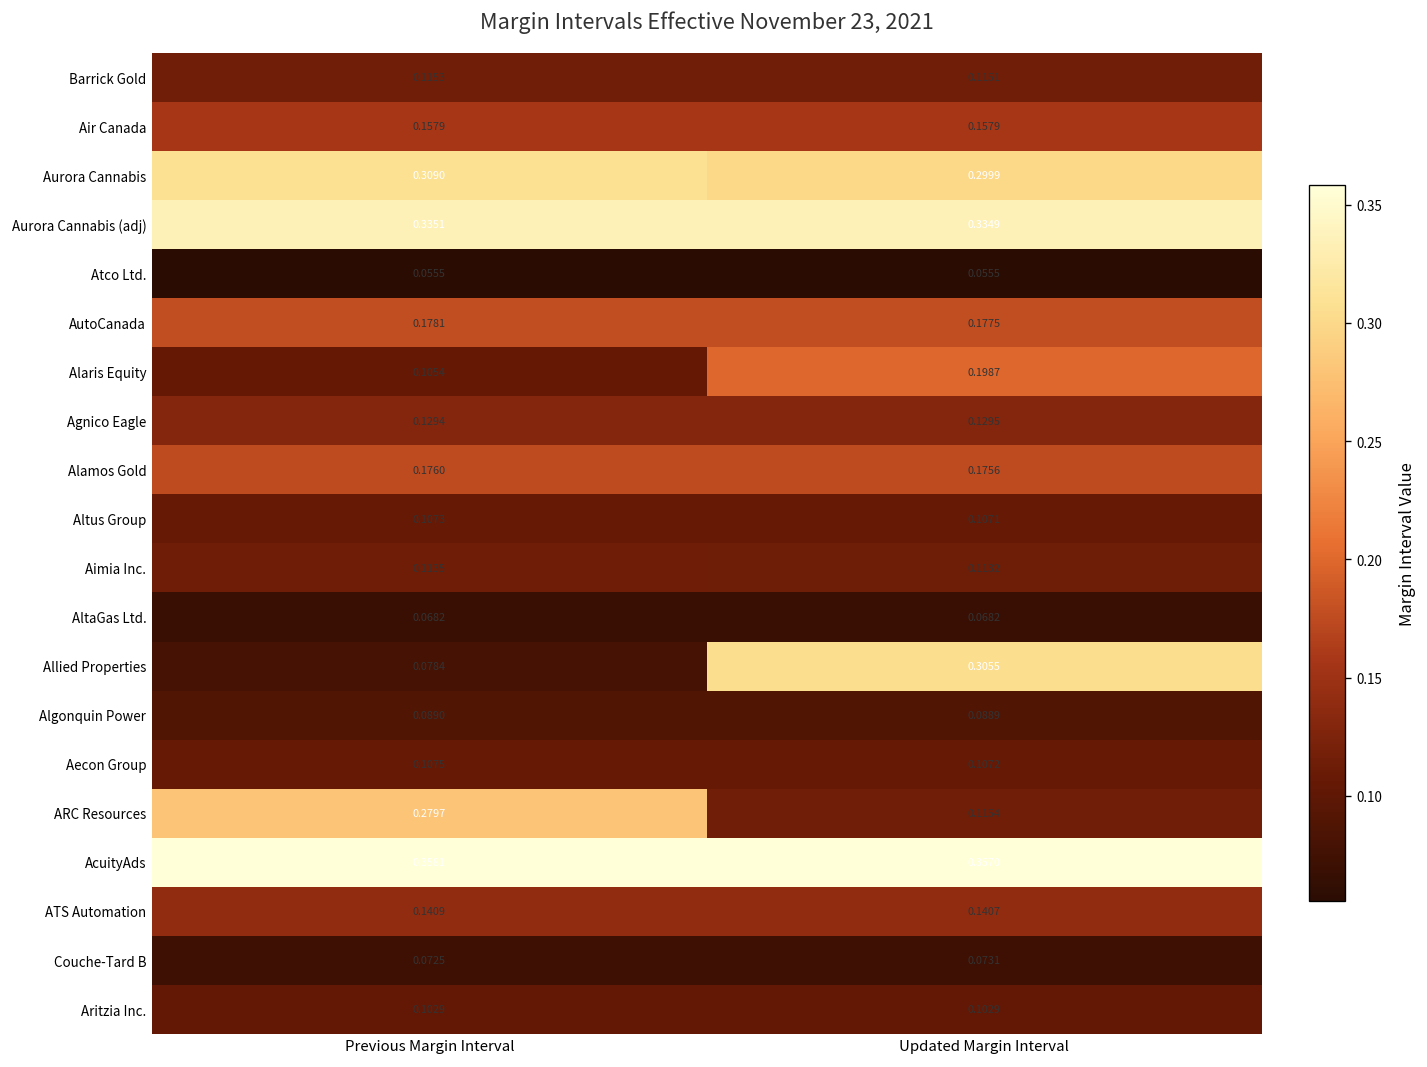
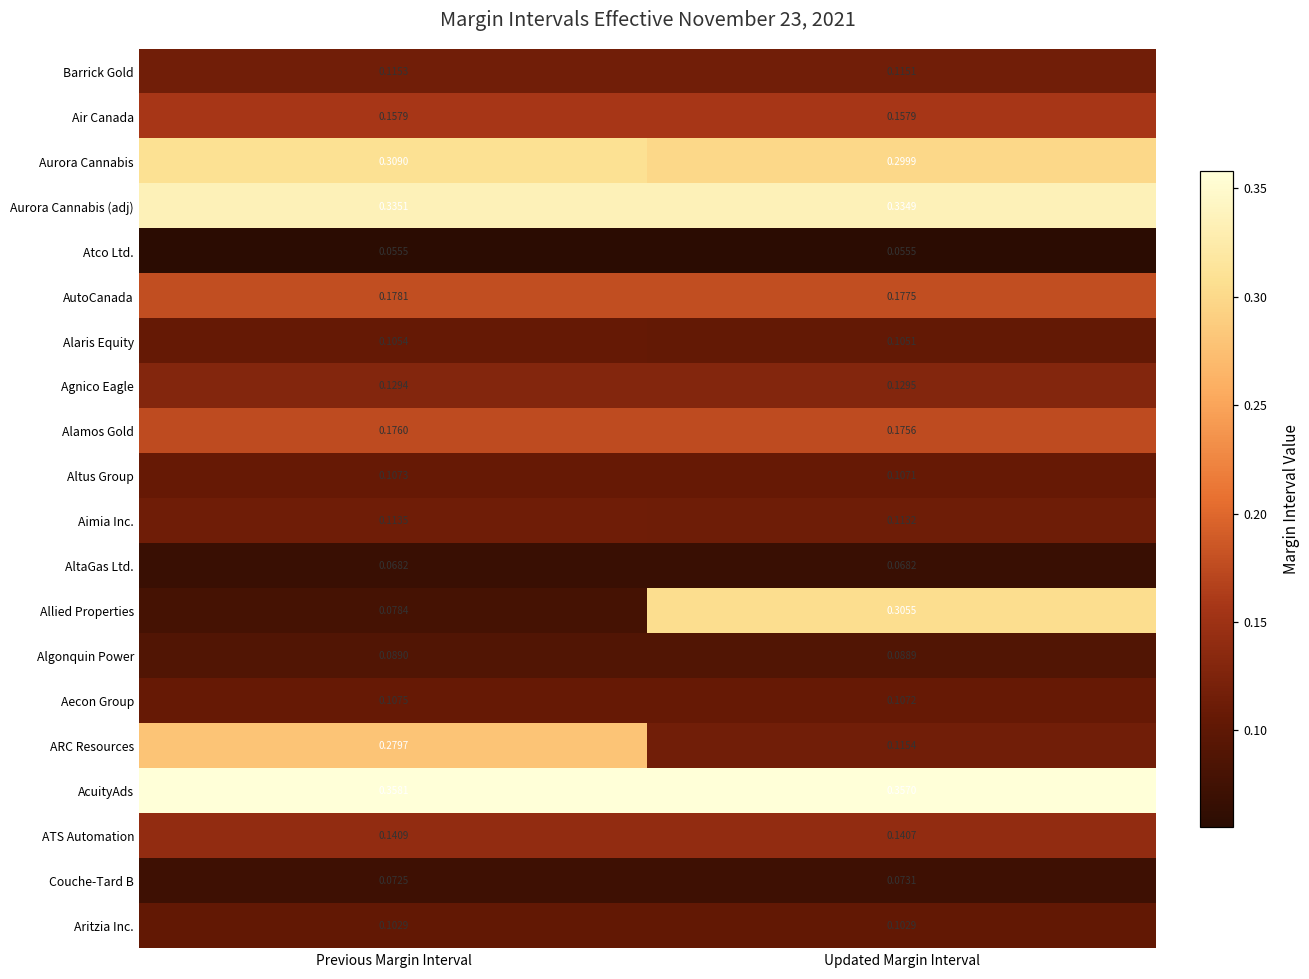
  {
    "Barrick Gold": {
      "Previous Margin Interval": 0.1153,
      "Updated Margin Interval": 0.1151
    },
    "Air Canada": {
      "Previous Margin Interval": 0.1579,
      "Updated Margin Interval": 0.1579
    },
    "Aurora Cannabis": {
      "Previous Margin Interval": 0.3090,
      "Updated Margin Interval": 0.2999
    },
    "Aurora Cannabis (adj)": {
      "Previous Margin Interval": 0.3351,
      "Updated Margin Interval": 0.3349
    },
    "Atco Ltd.": {
      "Previous Margin Interval": 0.0555,
      "Updated Margin Interval": 0.0555
    },
    "AutoCanada": {
      "Previous Margin Interval": 0.1781,
      "Updated Margin Interval": 0.1775
    },
    "Alaris Equity": {
      "Previous Margin Interval": 0.1054,
-     "Updated Margin Interval": 0.1987
+     "Updated Margin Interval": 0.1051
    },
    "Agnico Eagle": {
      "Previous Margin Interval": 0.1294,
      "Updated Margin Interval": 0.1295
    },
    "Alamos Gold": {
      "Previous Margin Interval": 0.1760,
      "Updated Margin Interval": 0.1756
    },
    "Altus Group": {
      "Previous Margin Interval": 0.1073,
      "Updated Margin Interval": 0.1071
    },
    "Aimia Inc.": {
      "Previous Margin Interval": 0.1135,
      "Updated Margin Interval": 0.1132
    },
    "AltaGas Ltd.": {
      "Previous Margin Interval": 0.0682,
      "Updated Margin Interval": 0.0682
    },
    "Allied Properties": {
      "Previous Margin Interval": 0.0784,
      "Updated Margin Interval": 0.3055
    },
    "Aecon Group": {
      "Previous Margin Interval": 0.1075,
      "Updated Margin Interval": 0.1072
    },
    "ARC Resources": {
      "Previous Margin Interval": 0.2797,
      "Updated Margin Interval": 0.1154
    },
    "ATS Automation": {
      "Previous Margin Interval": 0.1409,
      "Updated Margin Interval": 0.1407
    },
    "Couche-Tard B": {
      "Previous Margin Interval": 0.0725,
      "Updated Margin Interval": 0.0731
    }
  }
